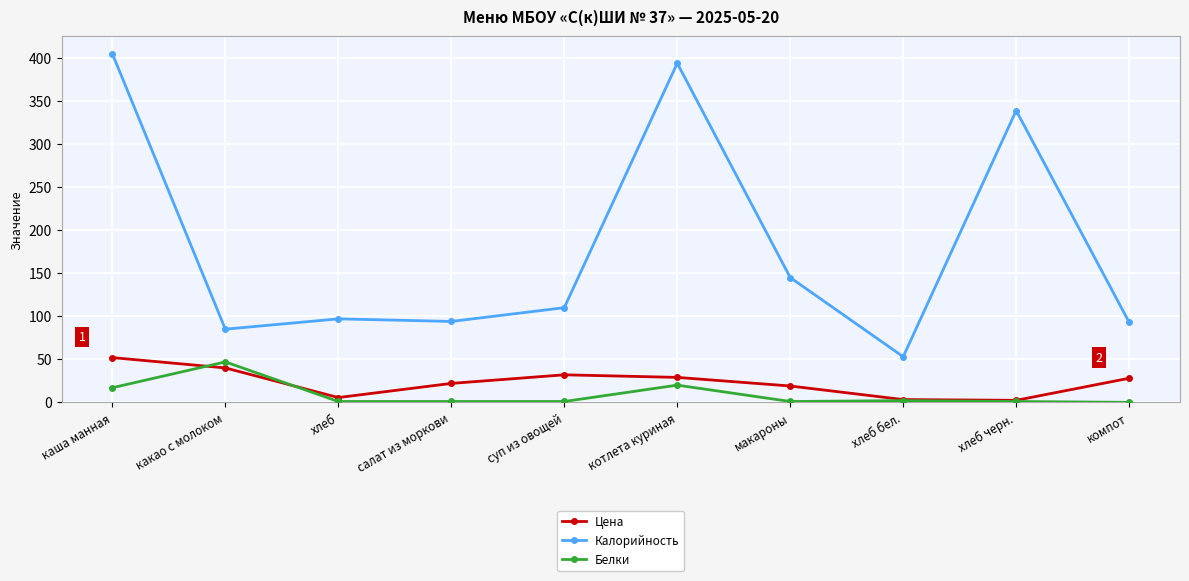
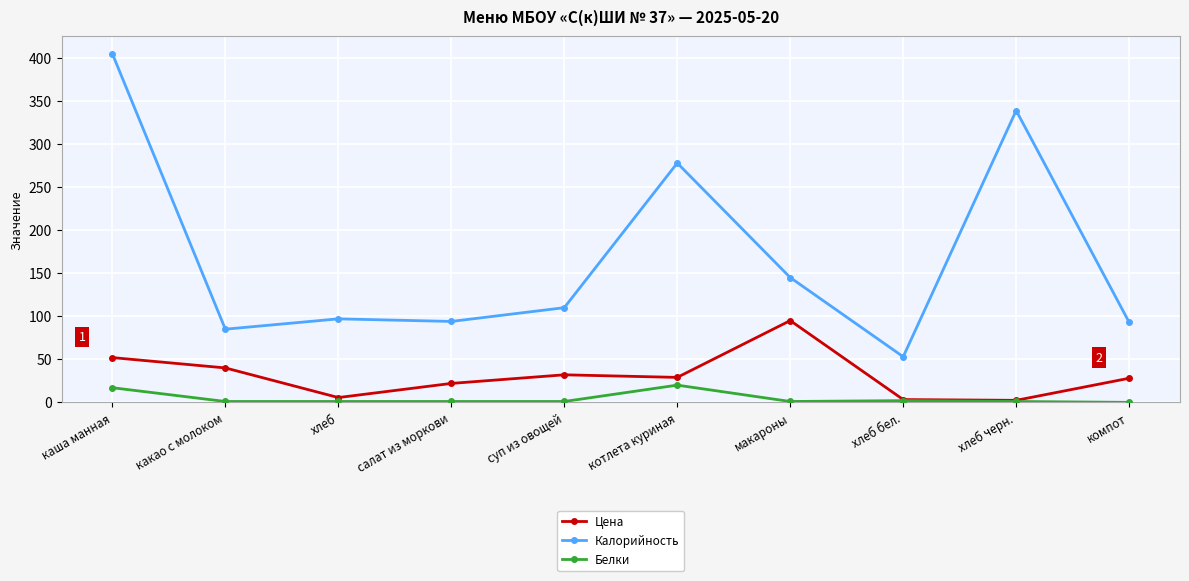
  {
    "Цена": {
      "каша манная": 50,
      "какао с молоком": 40,
      "хлеб": 10,
      "салат из моркови": 20,
      "суп из овощей": 30,
      "котлета куриная": 30,
-     "макароны": 20,
+     "макароны": 100,
      "компот": 30
    },
    "Калорийность": {
      "каша манная": 410,
      "какао с молоком": 90,
      "хлеб": 100,
      "салат из моркови": 90,
      "суп из овощей": 110,
-     "котлета куриная": 390,
+     "котлета куриная": 280,
      "макароны": 150,
      "хлеб бел.": 50,
      "хлеб черн.": 340,
      "компот": 90
    },
    "Белки": {
      "каша манная": 20,
-     "какао с молоком": 50,
+     "какао с молоком": 0,
      "хлеб": 0,
      "салат из моркови": 0,
      "суп из овощей": 0,
      "котлета куриная": 20,
      "макароны": 0,
      "компот": 0
    }
  }
